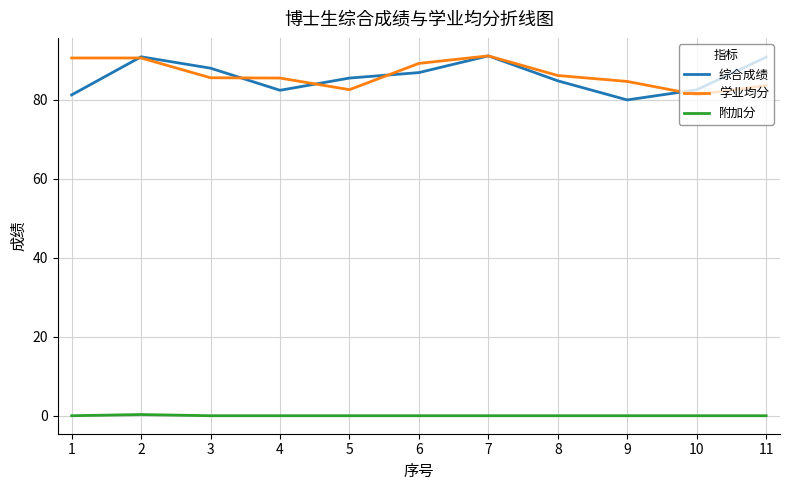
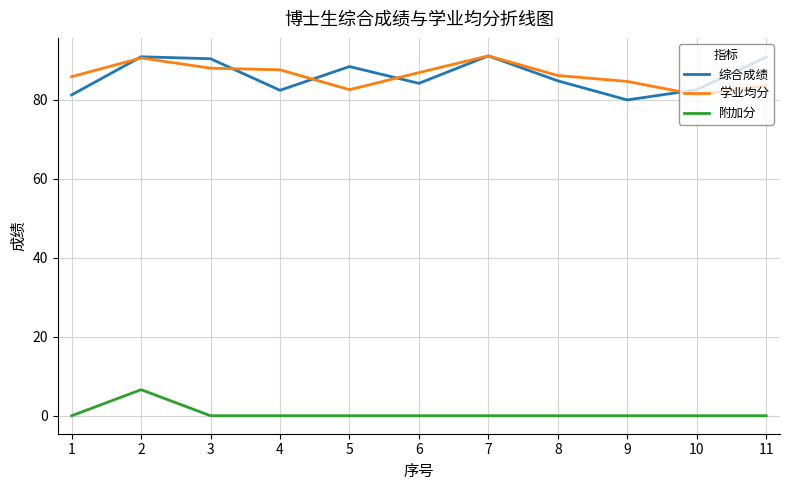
  {
    "综合成绩": {
      "1": 81,
-     "3": 88,
+     "3": 90,
      "4": 82,
-     "5": 86,
-     "6": 87,
+     "5": 88,
+     "6": 84,
      "8": 85,
      "9": 80
    },
    "学业均分": {
-     "1": 91,
-     "3": 86,
-     "4": 86,
+     "1": 86,
+     "3": 88,
+     "4": 88,
      "5": 83,
-     "6": 89,
+     "6": 87,
      "8": 86,
      "9": 85
    },
    "附加分": {
      "1": 0,
-     "2": 0,
+     "2": 7,
      "3": 0,
      "4": 0,
      "5": 0,
      "6": 0,
      "7": 0,
      "8": 0,
      "9": 0,
      "10": 0,
      "11": 0
    }
  }
